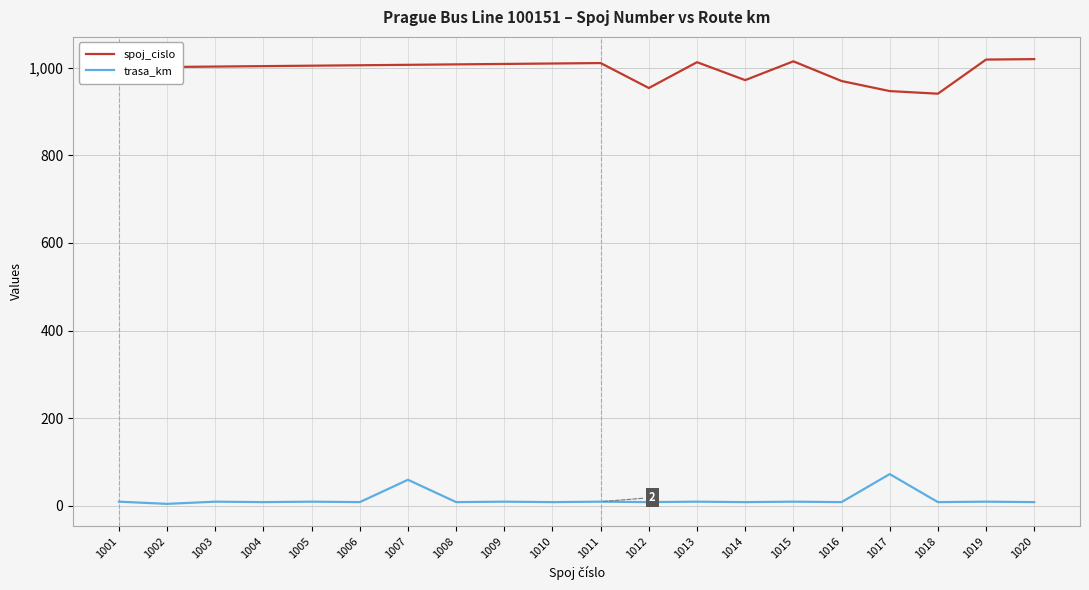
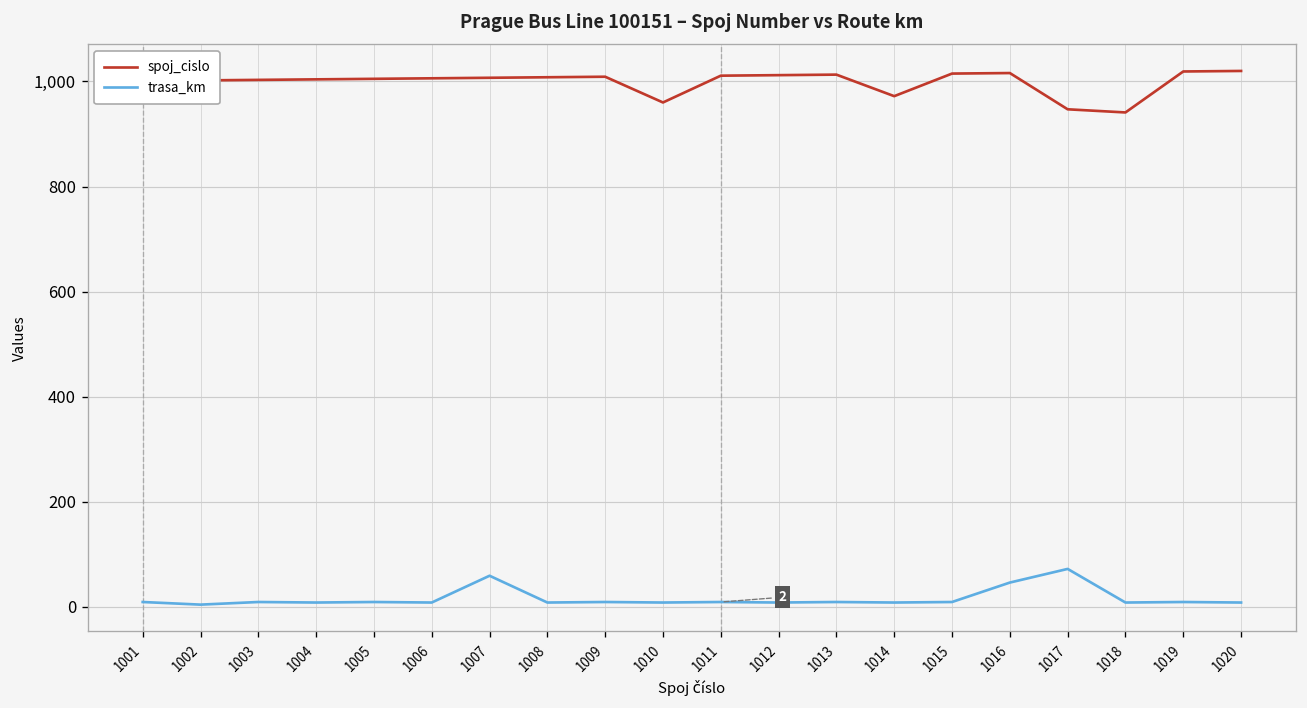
  {
    "spoj_cislo": {
      "1003": "1,000",
      "1004": "1,000",
      "1005": "1,010",
      "1006": "1,010",
      "1007": "1,010",
      "1008": "1,010",
      "1009": "1,010",
-     "1010": "1,010",
+     "1010": "960",
      "1011": "1,010",
-     "1012": "950",
+     "1012": "1,010",
      "1013": "1,010",
      "1014": "970",
      "1015": "1,020",
-     "1016": "970",
+     "1016": "1,020",
      "1017": "950",
      "1018": "940",
      "1019": "1,020",
      "1020": "1,020"
    },
    "trasa_km": {
      "1001": "10",
      "1002": "0",
      "1003": "10",
      "1004": "10",
      "1005": "10",
      "1006": "10",
      "1007": "60",
      "1008": "10",
      "1009": "10",
      "1010": "10",
      "1011": "10",
      "1013": "10",
      "1014": "10",
      "1015": "10",
-     "1016": "10",
+     "1016": "50",
      "1017": "70",
      "1018": "10",
      "1019": "10",
      "1020": "10"
    }
  }
